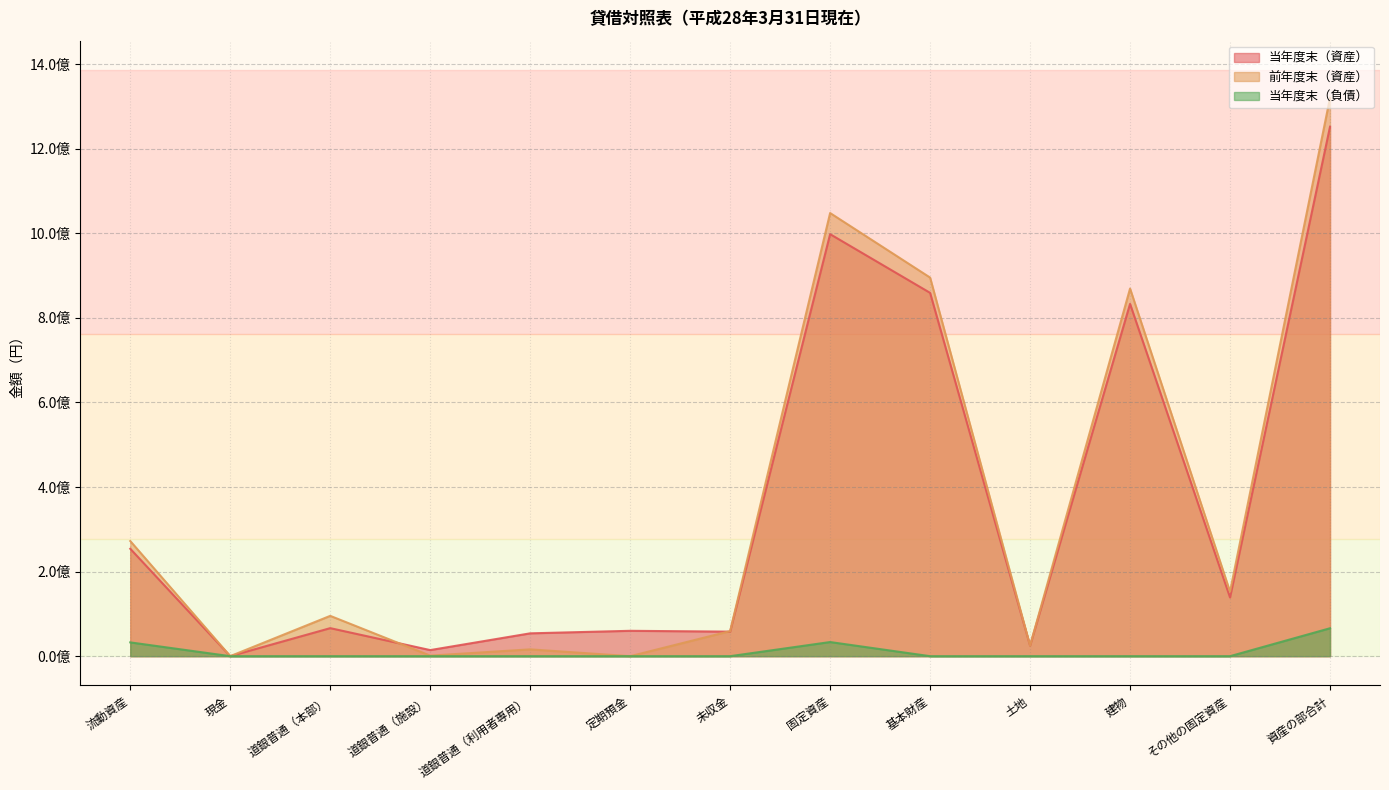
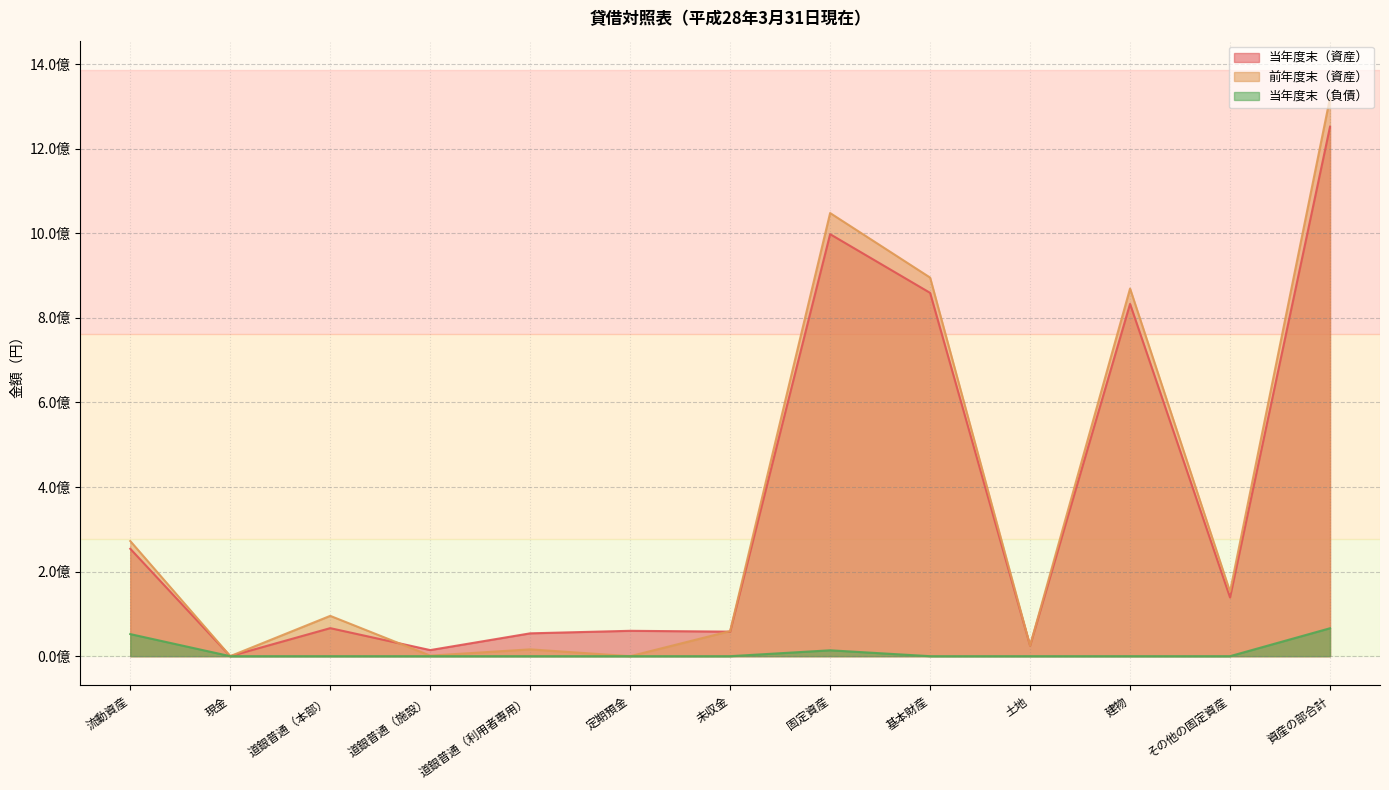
  {
    "当年度末（負債）": {
-     "流動資産": "0.3億",
+     "流動資産": "0.5億",
      "道銀普通（本部）": "0.0億",
      "道銀普通（利用者専用）": "0.0億",
      "未収金": "0.0億",
-     "固定資産": "0.3億",
+     "固定資産": "0.1億",
      "基本財産": "0.0億",
      "土地": "0.0億",
      "建物": "0.0億",
      "その他の固定資産": "0.0億",
      "資産の部合計": "0.7億"
    }
  }
